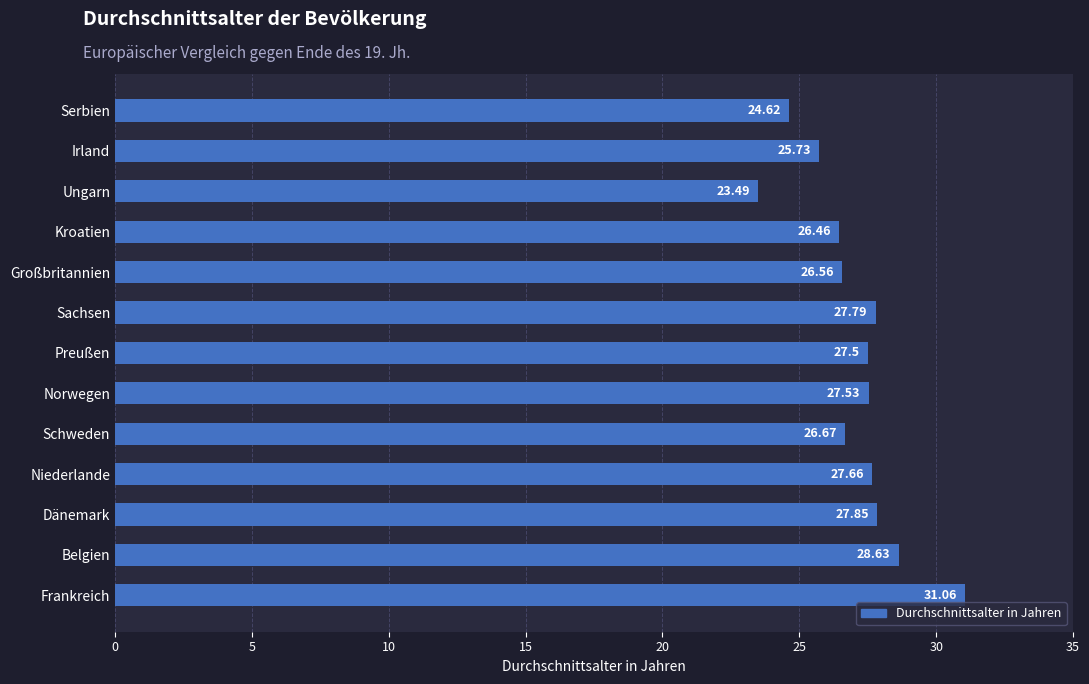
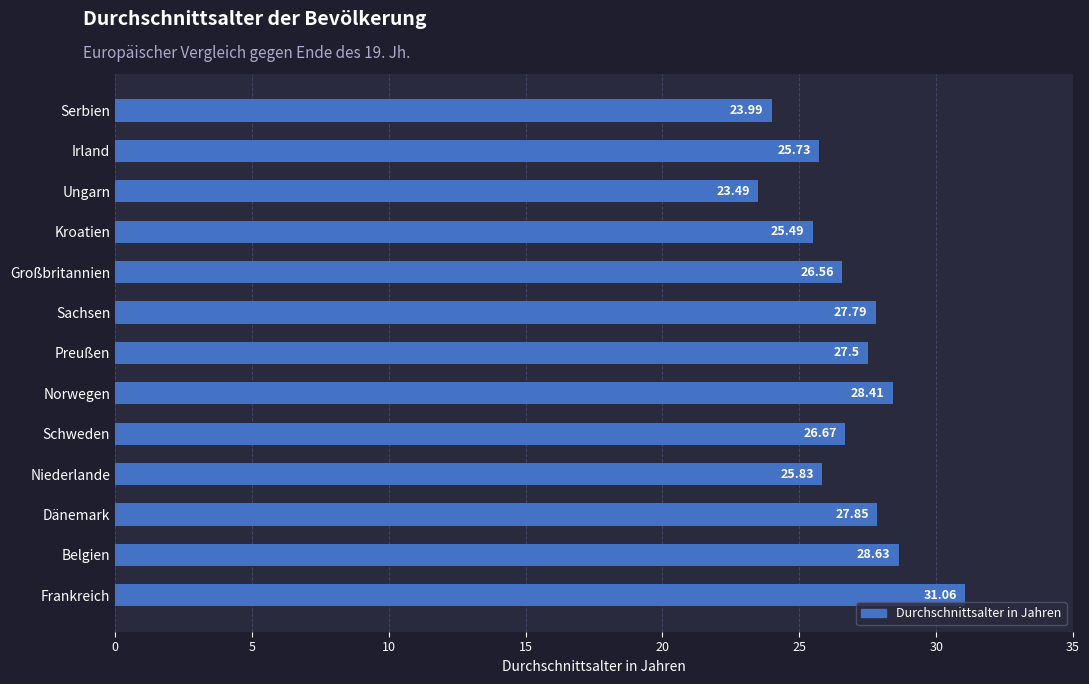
  {
-   "Serbien": 24.62,
+   "Serbien": 23.99,
    "Irland": 25.73,
    "Ungarn": 23.49,
-   "Kroatien": 26.46,
+   "Kroatien": 25.49,
    "Großbritannien": 26.56,
    "Sachsen": 27.79,
    "Preußen": 27.5,
-   "Norwegen": 27.53,
+   "Norwegen": 28.41,
    "Schweden": 26.67,
-   "Niederlande": 27.66,
+   "Niederlande": 25.83,
    "Dänemark": 27.85,
    "Belgien": 28.63,
    "Frankreich": 31.06
  }
